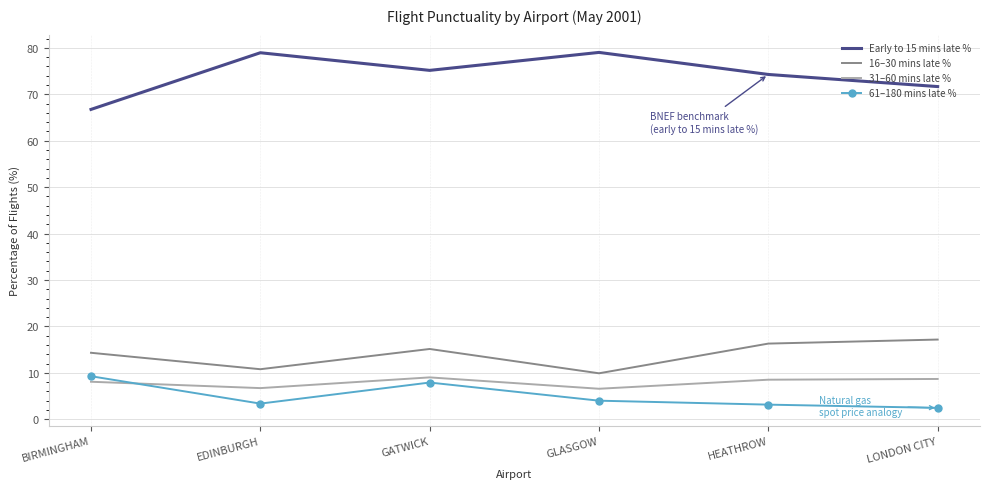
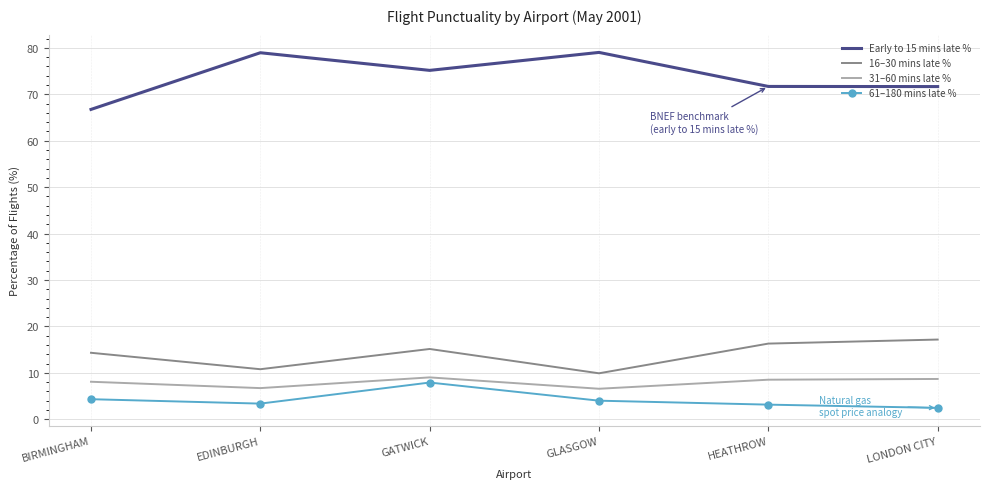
  {
    "Early to 15 mins late %": {
      "BIRMINGHAM": 67,
      "EDINBURGH": 79,
      "GATWICK": 75,
      "GLASGOW": 79,
-     "HEATHROW": 74,
+     "HEATHROW": 72,
      "LONDON CITY": 72
    },
    "61–180 mins late %": {
-     "BIRMINGHAM": 9,
+     "BIRMINGHAM": 4,
      "EDINBURGH": 3,
      "GATWICK": 8,
      "GLASGOW": 4,
      "HEATHROW": 3,
      "LONDON CITY": 2
    }
  }
